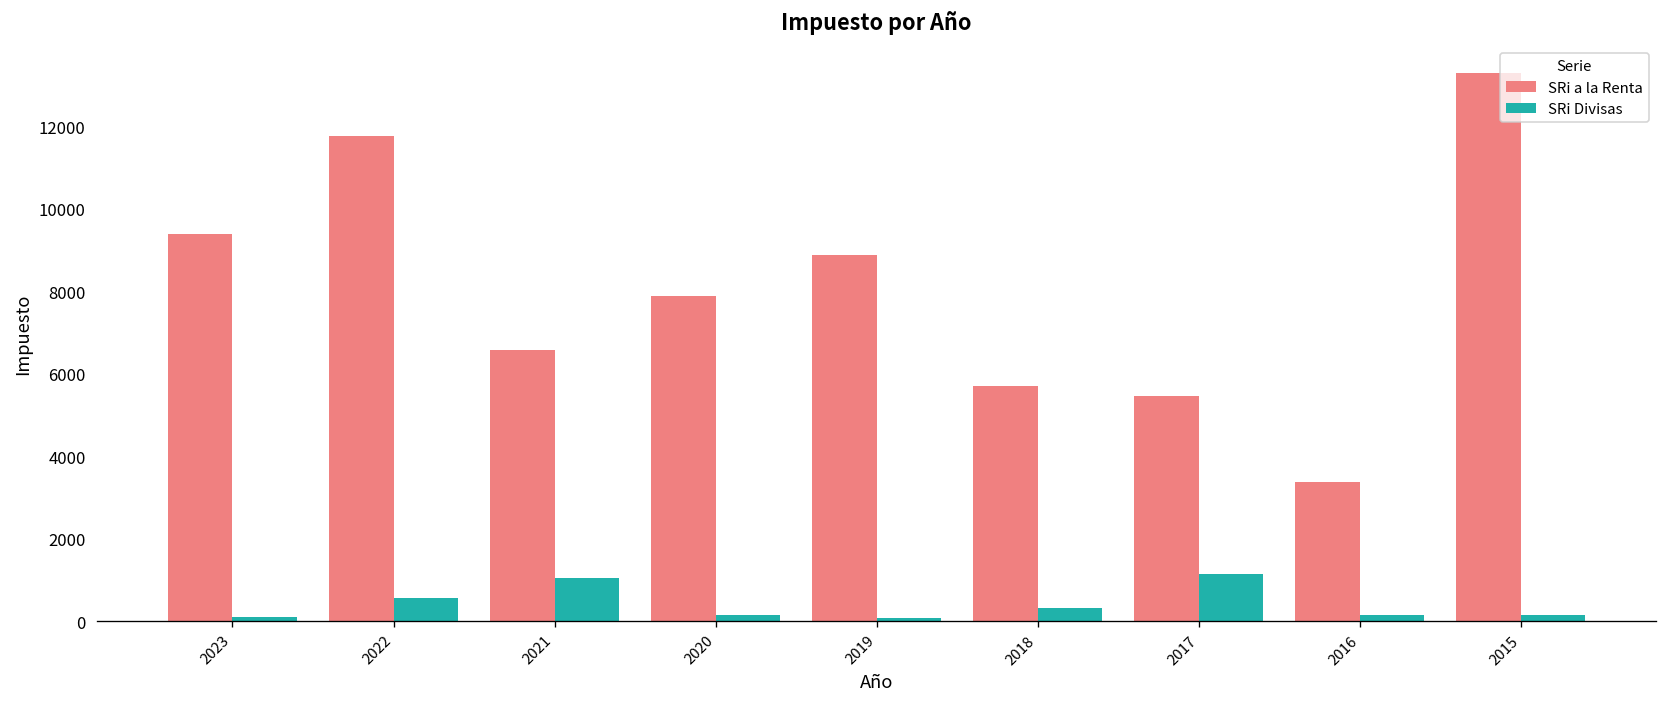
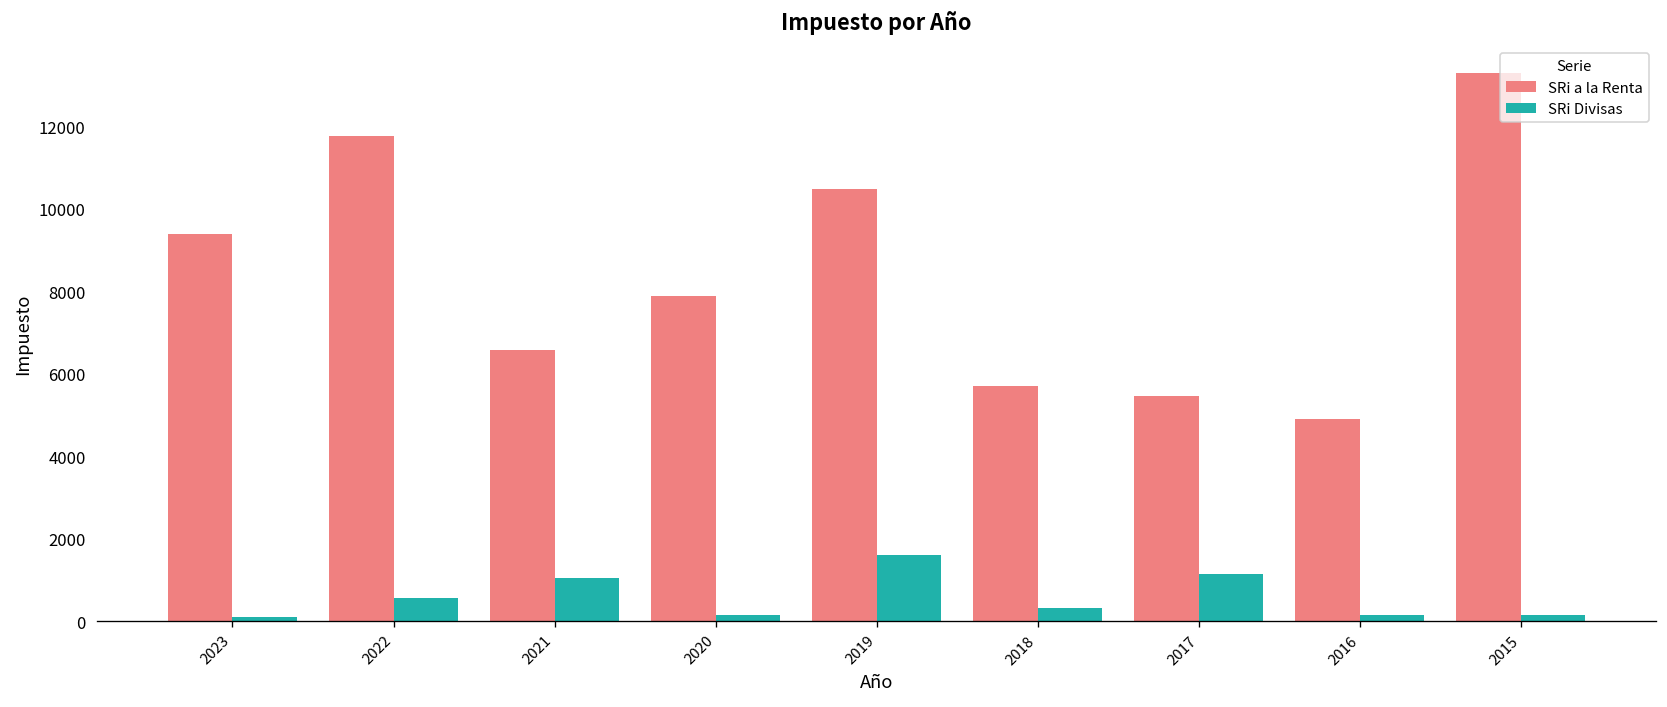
  {
    "SRi a la Renta": {
      "2023": 9400,
      "2022": 11800,
      "2021": 6600,
      "2020": 7900,
-     "2019": 8900,
+     "2019": 10500,
      "2018": 5700,
      "2017": 5500,
-     "2016": 3400,
+     "2016": 4900,
      "2015": 13300
    },
    "SRi Divisas": {
      "2023": 100,
      "2022": 600,
      "2021": 1000,
      "2020": 200,
-     "2019": 100,
+     "2019": 1600,
      "2018": 300,
      "2017": 1200,
      "2016": 200,
      "2015": 200
    }
  }
